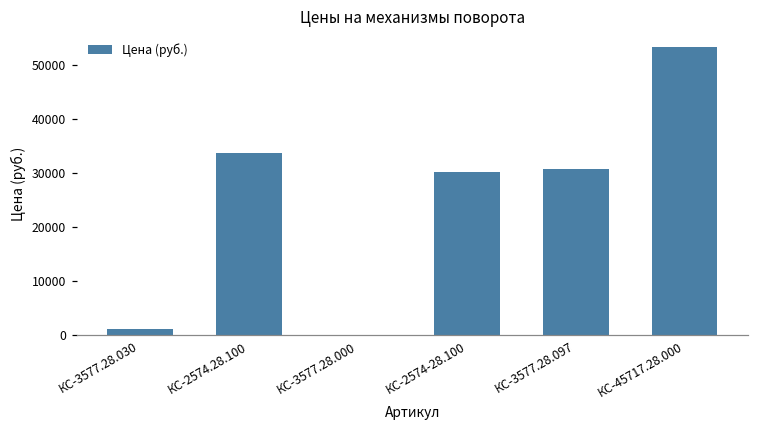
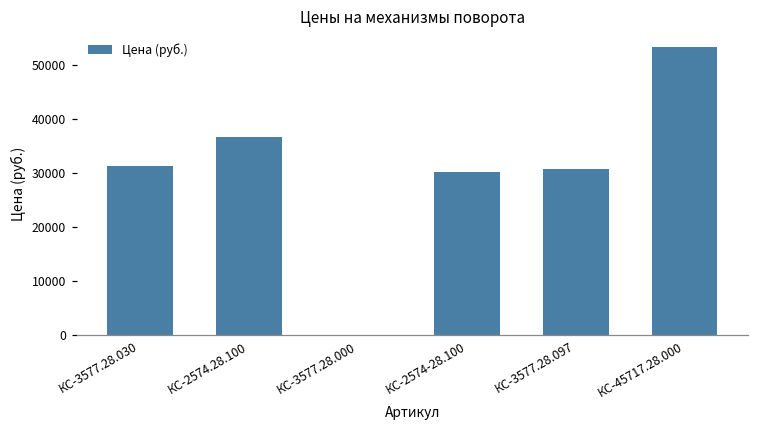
  {
-   "КС-3577.28.030": 1000,
-   "КС-2574.28.100": 34000,
+   "КС-3577.28.030": 31000,
+   "КС-2574.28.100": 37000,
    "КС-3577.28.000": 0,
    "КС-2574-28.100": 30000,
    "КС-3577.28.097": 31000,
    "КС-45717.28.000": 53000
  }
